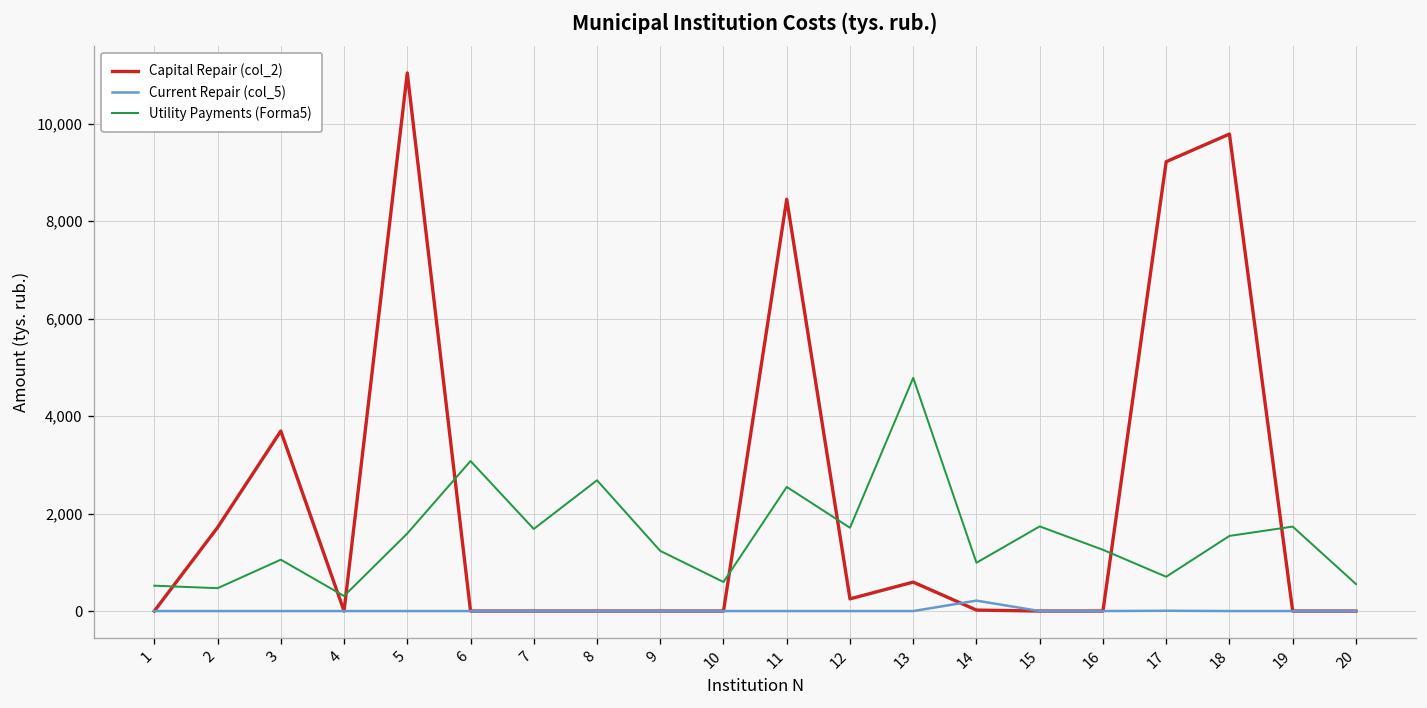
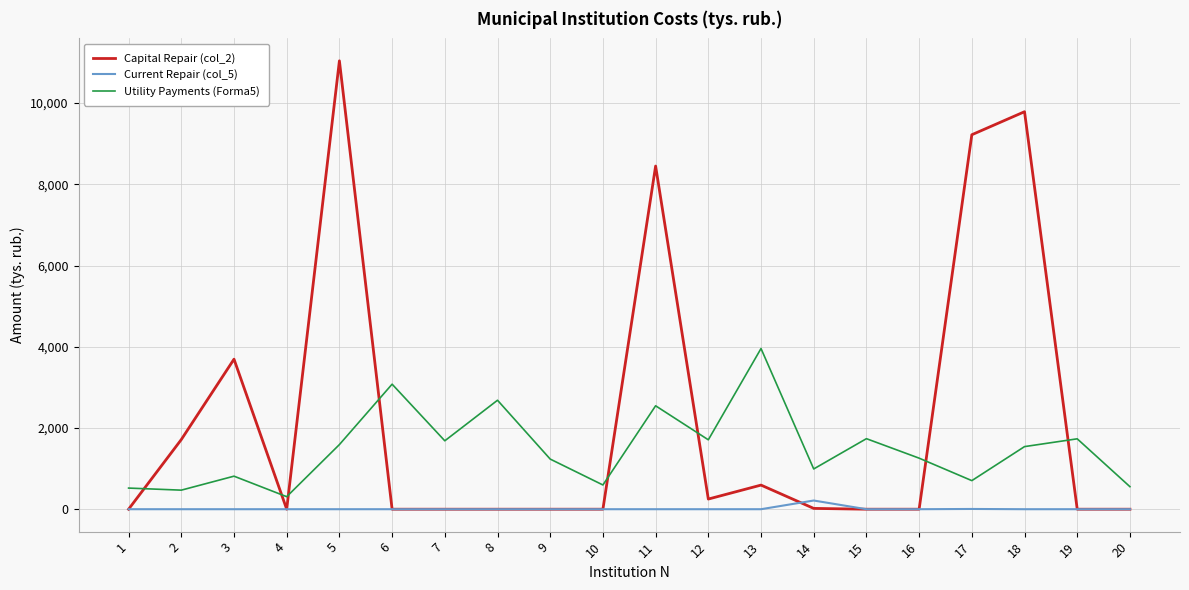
  {
    "Capital Repair (col_2)": {
      "2": "1,700",
      "3": "3,700",
      "5": "11,000",
      "11": "8,500",
      "12": "300",
      "13": "600",
      "14": "0",
      "17": "9,200",
      "18": "9,800"
    },
    "Current Repair (col_5)": {
      "2": "0",
      "3": "0",
      "5": "0",
      "11": "0",
      "12": "0",
      "13": "0",
      "14": "200",
      "17": "0",
      "18": "0"
    },
    "Utility Payments (Forma5)": {
      "1": "500",
      "2": "500",
-     "3": "1,100",
+     "3": "800",
      "4": "300",
      "5": "1,600",
      "6": "3,100",
      "7": "1,700",
      "8": "2,700",
      "9": "1,200",
      "10": "600",
      "11": "2,500",
      "12": "1,700",
-     "13": "4,800",
+     "13": "4,000",
      "14": "1,000",
      "15": "1,700",
      "16": "1,300",
      "17": "700",
      "18": "1,500",
      "19": "1,700",
      "20": "600"
    }
  }
